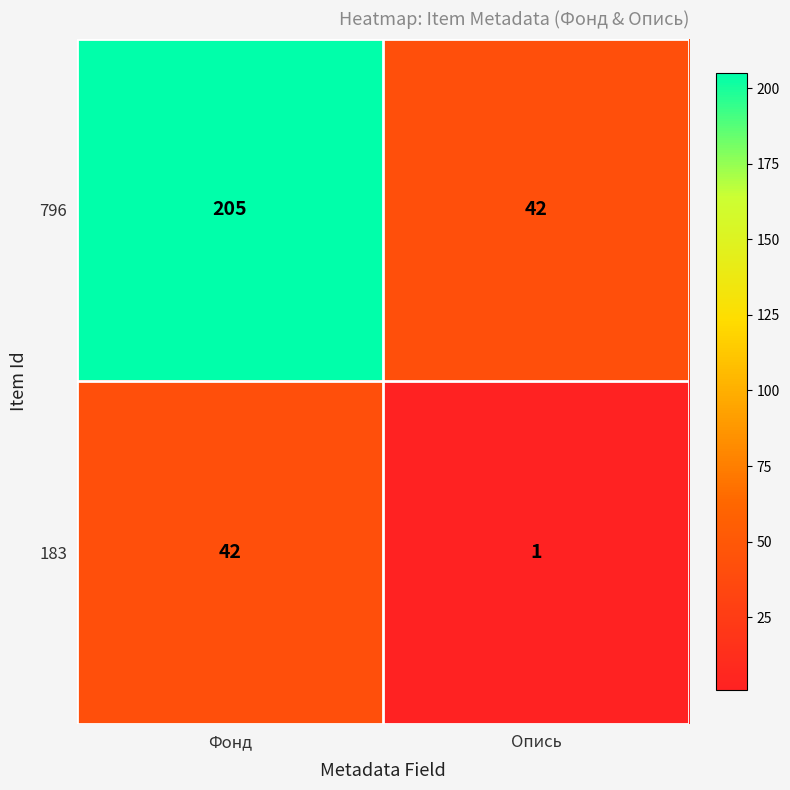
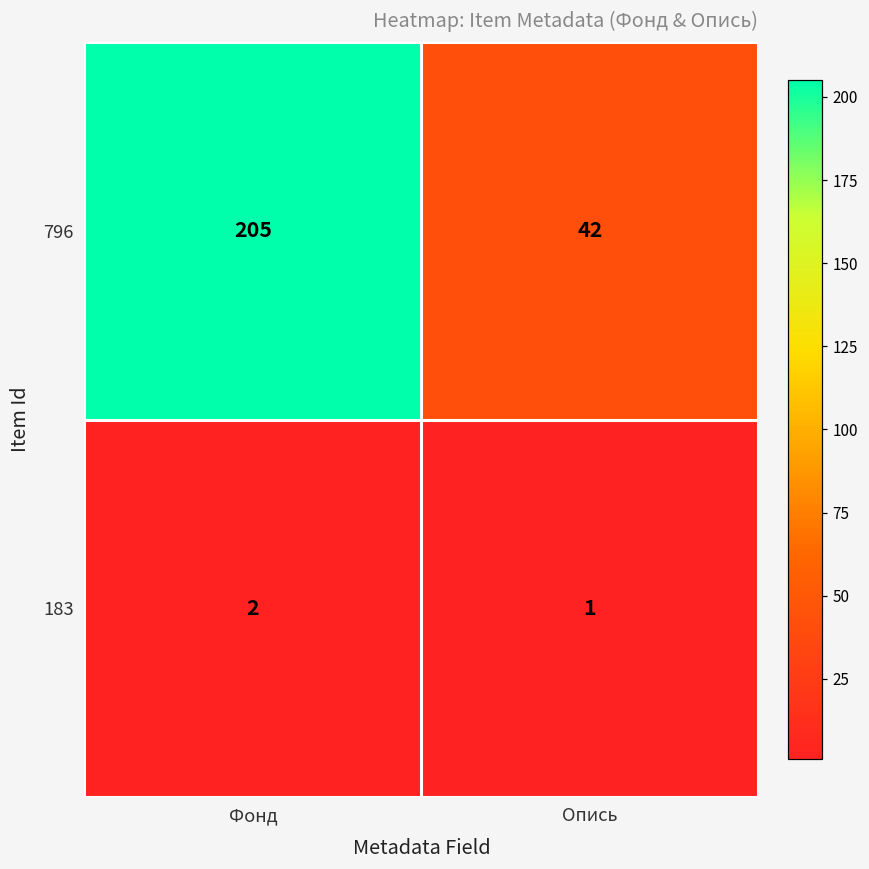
  {
    "796": {
      "Фонд": 205,
      "Опись": 42
    },
    "183": {
-     "Фонд": 42,
+     "Фонд": 2,
      "Опись": 1
    }
  }
